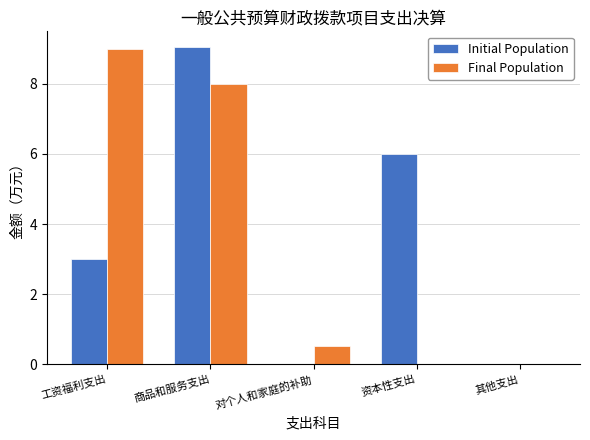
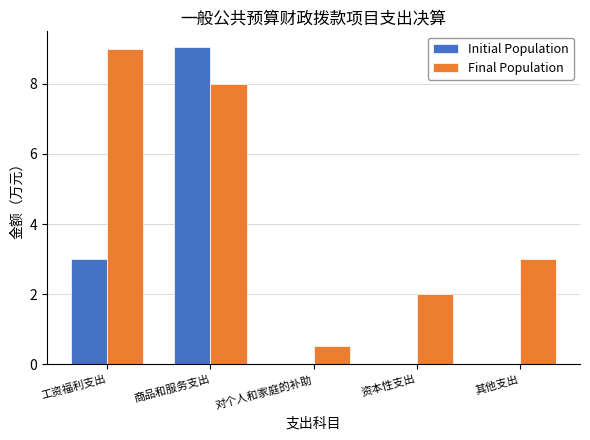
  {
    "Initial Population": {
      "工资福利支出": 3,
      "商品和服务支出": 9,
      "对个人和家庭的补助": 0,
-     "资本性支出": 6,
+     "资本性支出": 0,
      "其他支出": 0
    },
    "Final Population": {
      "工资福利支出": 9,
      "商品和服务支出": 8,
      "对个人和家庭的补助": 0.5,
-     "资本性支出": 0,
-     "其他支出": 0
+     "资本性支出": 2,
+     "其他支出": 3
    }
  }
